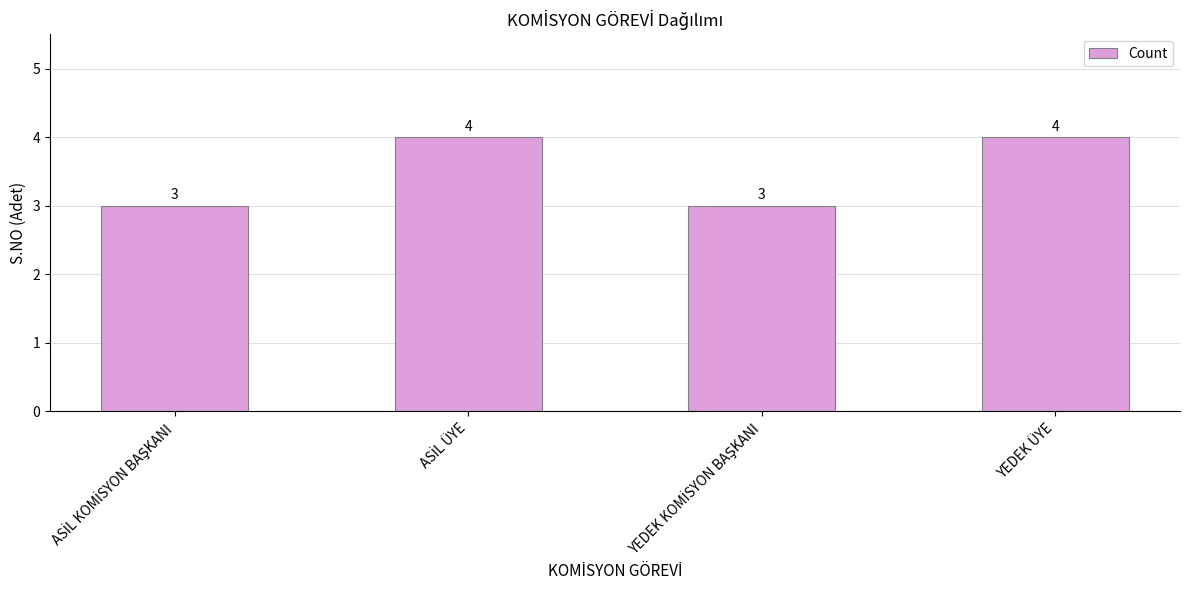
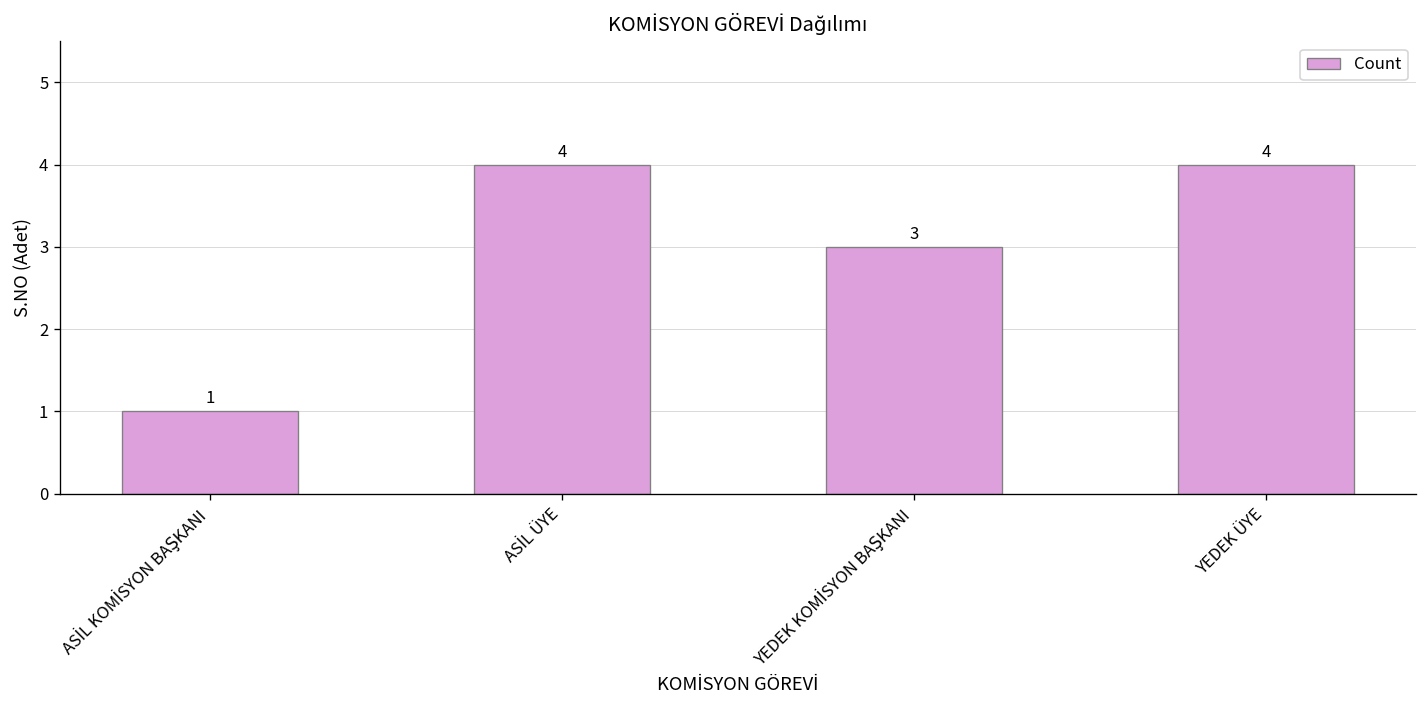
  {
-   "ASİL KOMİSYON BAŞKANI": 3,
+   "ASİL KOMİSYON BAŞKANI": 1,
    "ASİL ÜYE": 4,
    "YEDEK KOMİSYON BAŞKANI": 3,
    "YEDEK ÜYE": 4
  }
